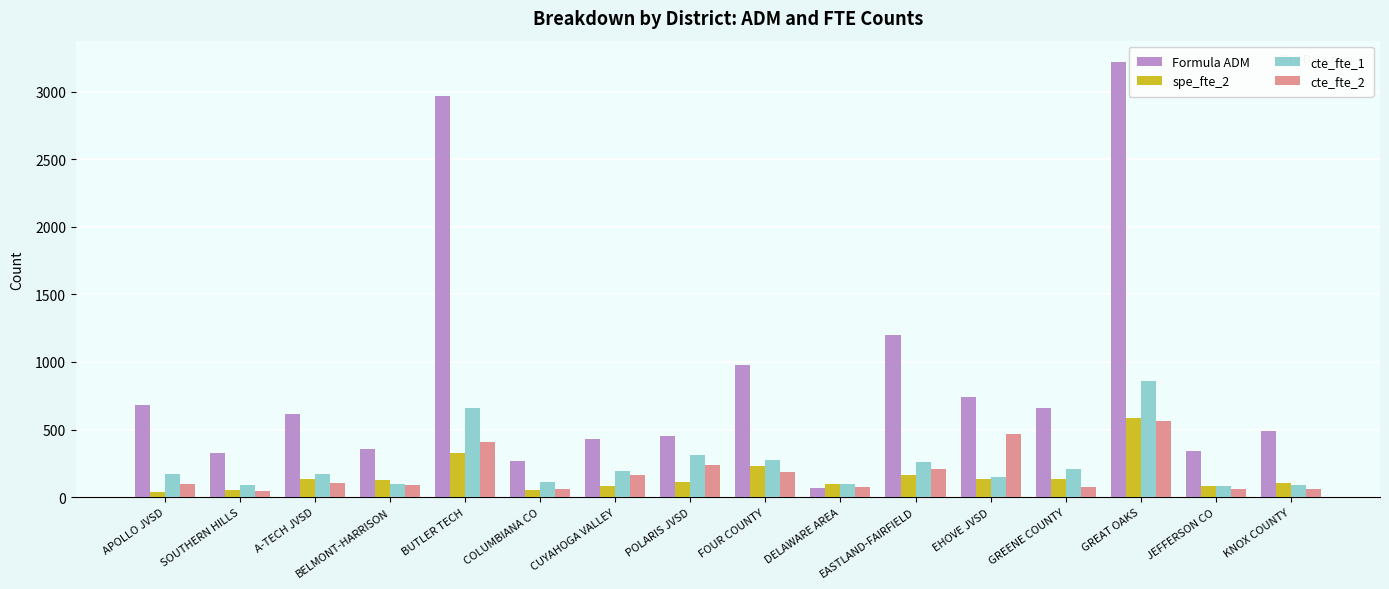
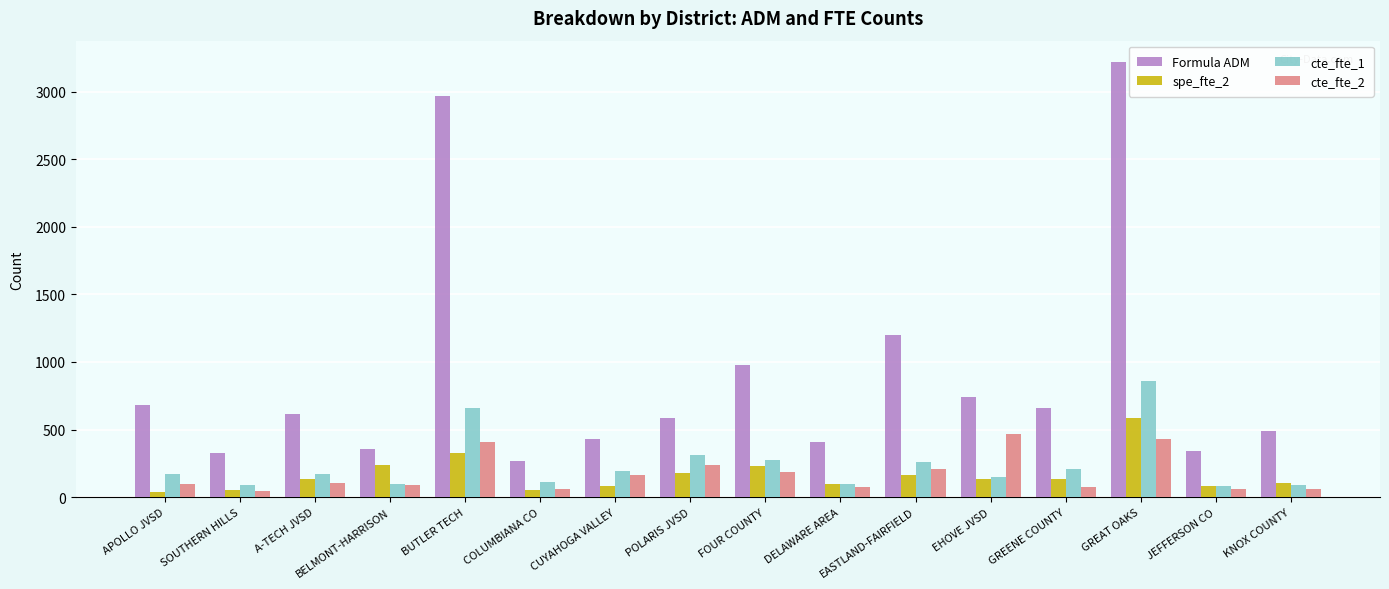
  {
    "Formula ADM": {
      "APOLLO JVSD": 680,
      "SOUTHERN HILLS": 320,
      "A-TECH JVSD": 610,
      "BELMONT-HARRISON": 360,
      "BUTLER TECH": 2970,
      "COLUMBIANA CO": 270,
      "CUYAHOGA VALLEY": 430,
-     "POLARIS JVSD": 450,
+     "POLARIS JVSD": 590,
      "FOUR COUNTY": 980,
-     "DELAWARE AREA": 70,
+     "DELAWARE AREA": 410,
      "EASTLAND-FAIRFIELD": 1200,
      "EHOVE JVSD": 740,
      "GREENE COUNTY": 660,
      "GREAT OAKS": 3220,
      "JEFFERSON CO": 340,
      "KNOX COUNTY": 490
    },
    "spe_fte_2": {
      "APOLLO JVSD": 40,
      "SOUTHERN HILLS": 50,
      "A-TECH JVSD": 140,
-     "BELMONT-HARRISON": 120,
+     "BELMONT-HARRISON": 240,
      "BUTLER TECH": 330,
      "COLUMBIANA CO": 60,
      "CUYAHOGA VALLEY": 90,
-     "POLARIS JVSD": 110,
+     "POLARIS JVSD": 180,
      "FOUR COUNTY": 230,
      "DELAWARE AREA": 100,
      "EASTLAND-FAIRFIELD": 170,
      "EHOVE JVSD": 130,
      "GREENE COUNTY": 140,
      "GREAT OAKS": 580,
      "JEFFERSON CO": 80,
      "KNOX COUNTY": 110
    },
    "cte_fte_1": {
      "APOLLO JVSD": 170,
      "SOUTHERN HILLS": 90,
      "A-TECH JVSD": 170,
      "BELMONT-HARRISON": 100,
      "BUTLER TECH": 660,
      "COLUMBIANA CO": 110,
      "CUYAHOGA VALLEY": 200,
      "POLARIS JVSD": 310,
      "FOUR COUNTY": 270,
      "DELAWARE AREA": 100,
      "EASTLAND-FAIRFIELD": 260,
      "EHOVE JVSD": 150,
      "GREENE COUNTY": 200,
      "GREAT OAKS": 860,
      "JEFFERSON CO": 80,
      "KNOX COUNTY": 90
    },
    "cte_fte_2": {
      "APOLLO JVSD": 90,
      "SOUTHERN HILLS": 50,
      "A-TECH JVSD": 110,
      "BELMONT-HARRISON": 90,
      "BUTLER TECH": 400,
      "COLUMBIANA CO": 60,
      "CUYAHOGA VALLEY": 160,
      "POLARIS JVSD": 240,
      "FOUR COUNTY": 190,
      "DELAWARE AREA": 70,
      "EASTLAND-FAIRFIELD": 210,
      "EHOVE JVSD": 470,
      "GREENE COUNTY": 80,
-     "GREAT OAKS": 570,
+     "GREAT OAKS": 430,
      "JEFFERSON CO": 60,
      "KNOX COUNTY": 60
    }
  }
